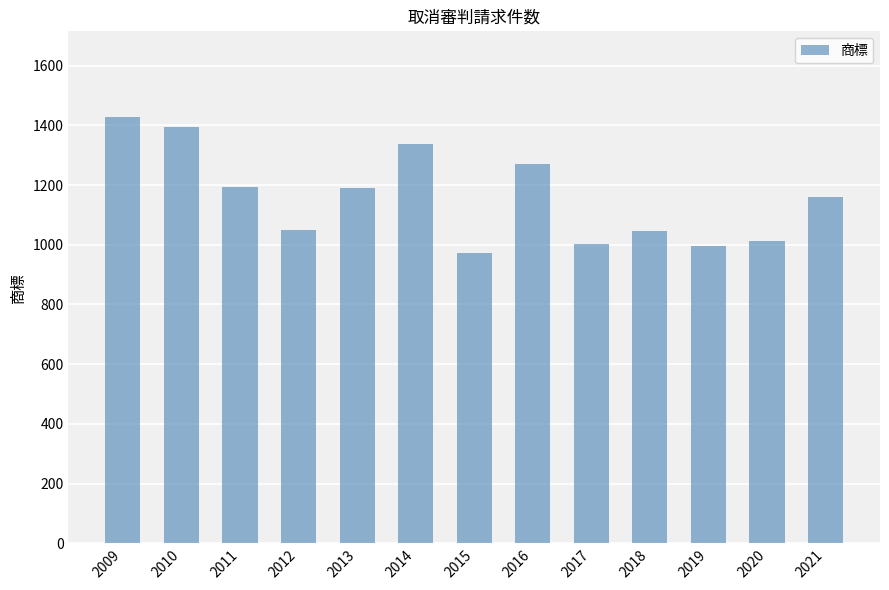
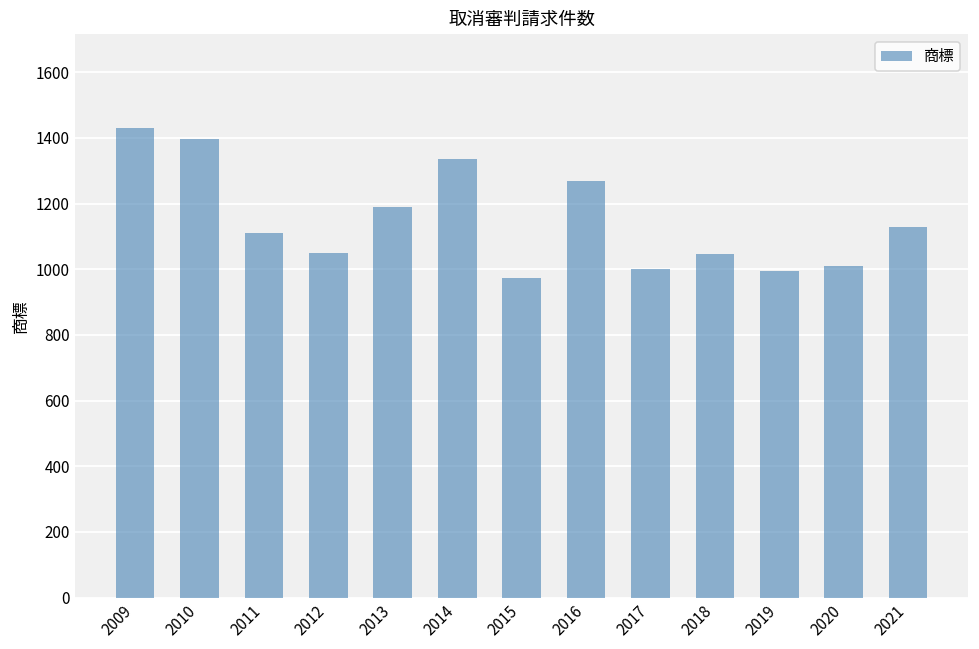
  {
    "2009": 1430,
    "2010": 1400,
-   "2011": 1190,
+   "2011": 1110,
    "2012": 1050,
    "2013": 1190,
    "2014": 1340,
    "2015": 970,
    "2016": 1270,
    "2017": 1000,
    "2018": 1050,
    "2019": 1000,
    "2020": 1010,
-   "2021": 1160
+   "2021": 1130
  }
